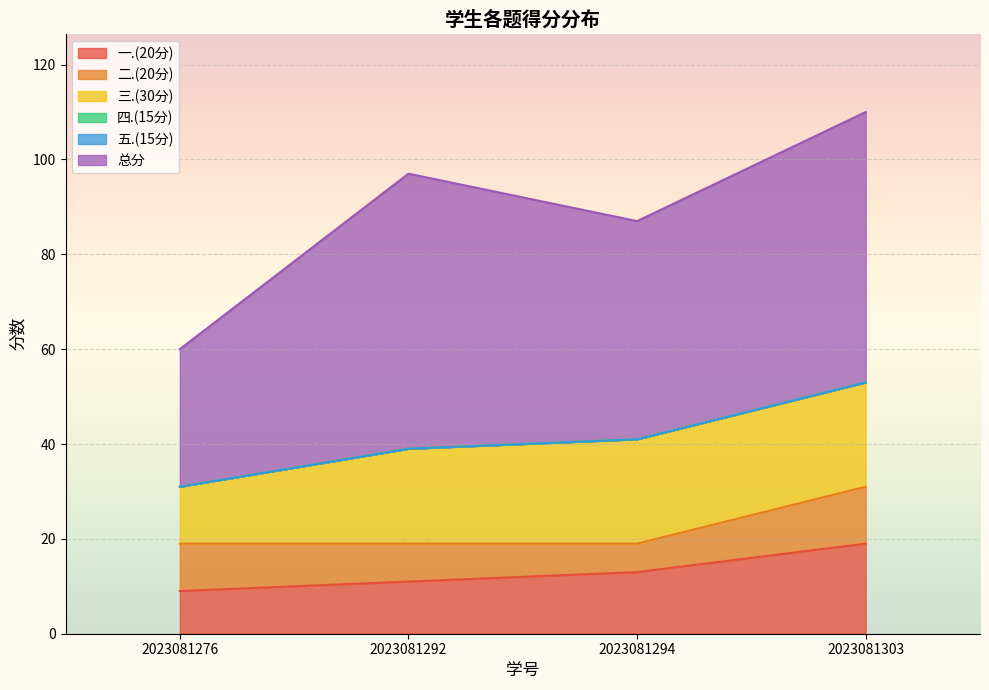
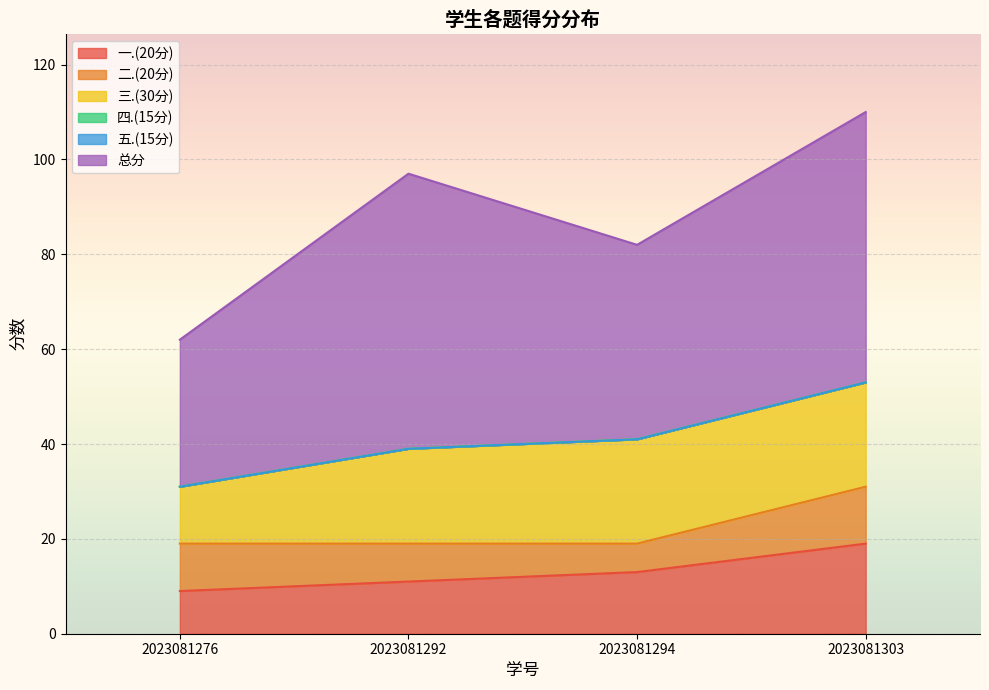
  {
    "总分": {
-     "2023081276": 29,
+     "2023081276": 31,
      "2023081292": 58,
-     "2023081294": 46,
+     "2023081294": 41,
      "2023081303": 57
    }
  }
